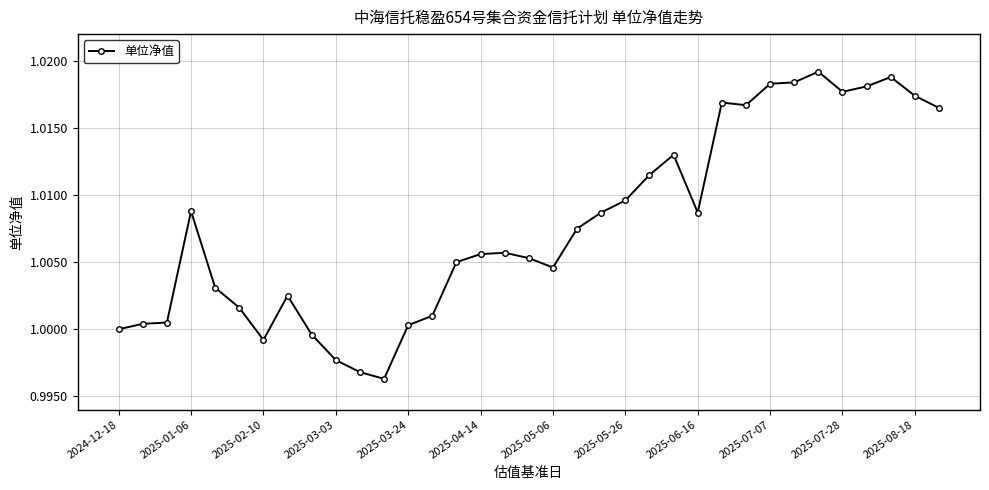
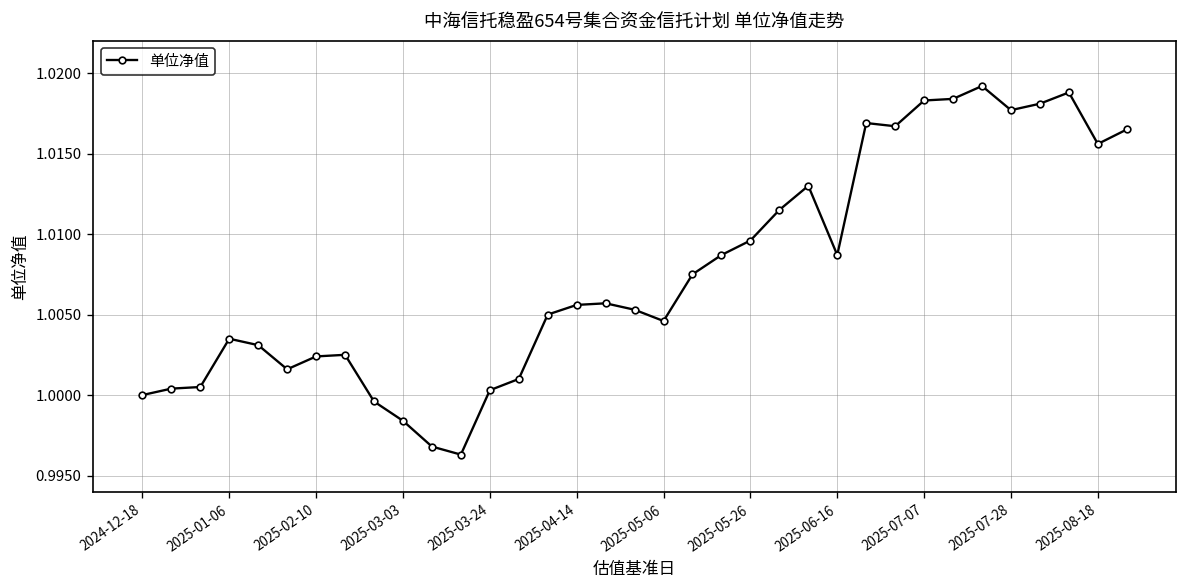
  {
    "2024-12-18": 1.0000,
-   "2025-01-06": 1.0088,
-   "2025-02-10": 0.9992,
-   "2025-03-03": 0.9977,
+   "2025-01-06": 1.0035,
+   "2025-02-10": 1.0024,
+   "2025-03-03": 0.9984,
    "2025-03-24": 1.0003,
    "2025-04-14": 1.0056,
    "2025-05-06": 1.0046,
    "2025-05-26": 1.0096,
    "2025-06-16": 1.0087,
    "2025-07-07": 1.0183,
    "2025-07-28": 1.0177,
-   "2025-08-18": 1.0174
+   "2025-08-18": 1.0156
  }
